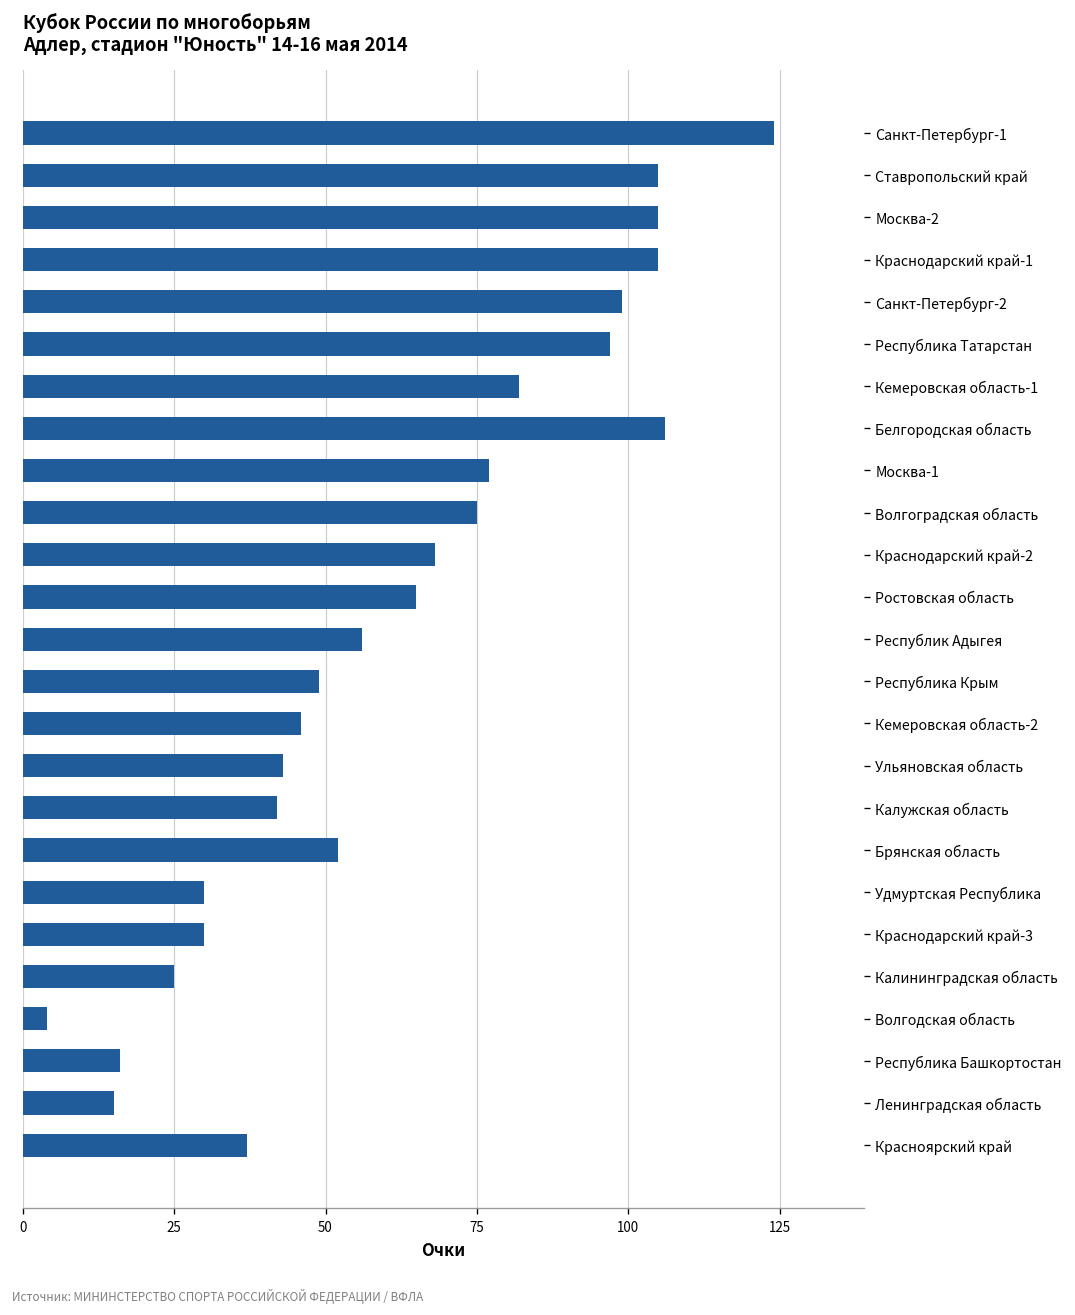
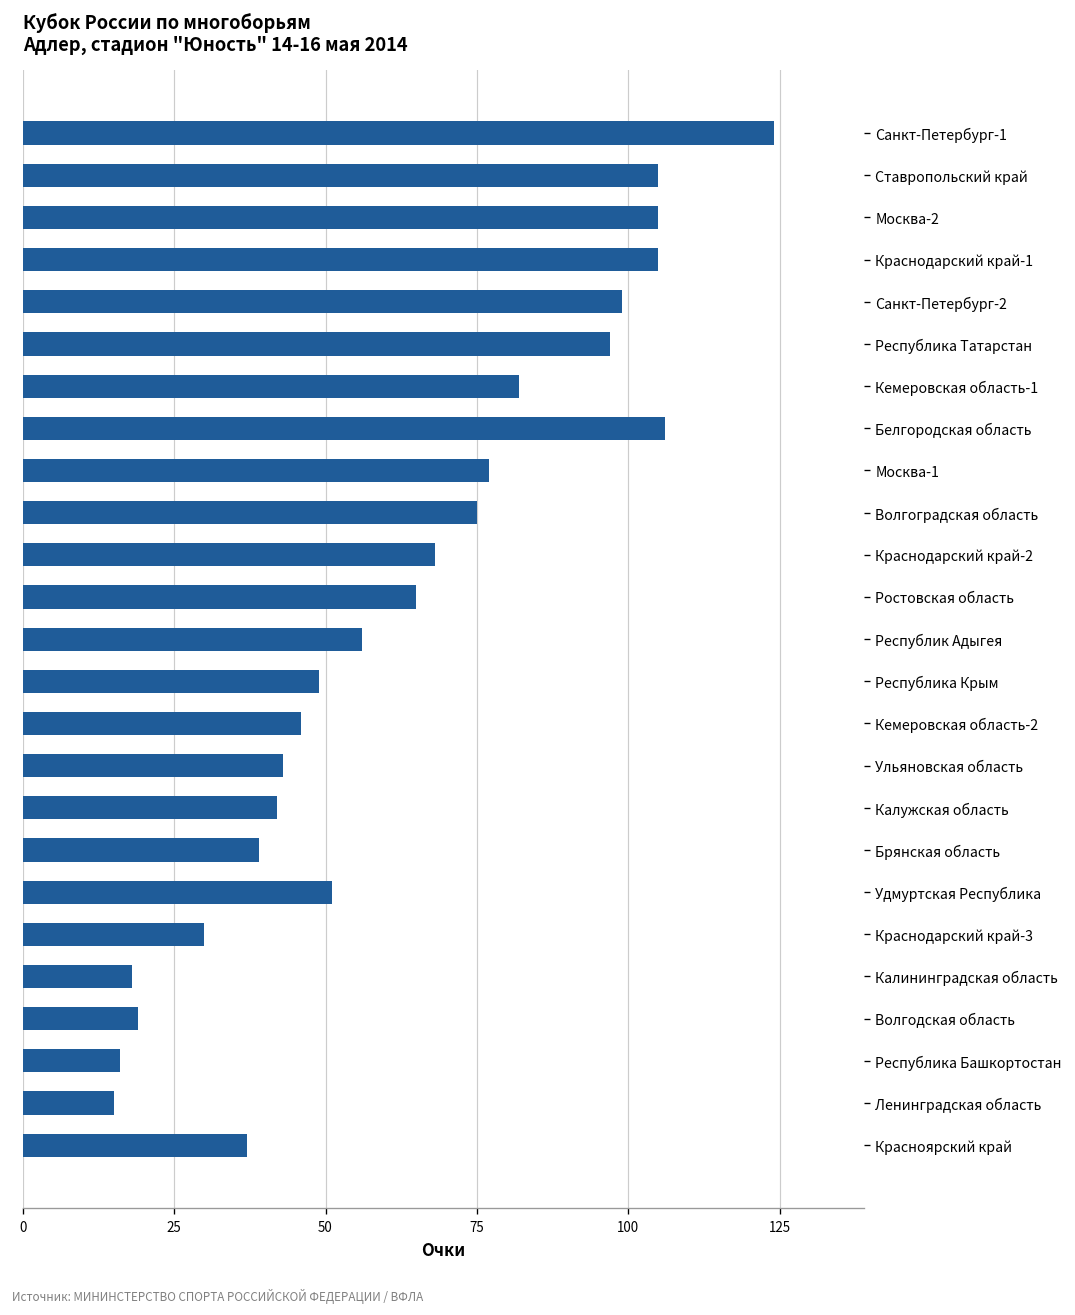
  {
    "Санкт-Петербург-1": 124,
    "Ставропольский край": 105,
    "Москва-2": 105,
    "Краснодарский край-1": 105,
    "Санкт-Петербург-2": 99,
    "Республика Татарстан": 97,
    "Кемеровская область-1": 82,
    "Белгородская область": 106,
    "Москва-1": 77,
    "Волгоградская область": 75,
    "Краснодарский край-2": 68,
    "Ростовская область": 65,
    "Республик Адыгея": 56,
    "Республика Крым": 49,
    "Кемеровская область-2": 46,
    "Ульяновская область": 43,
    "Калужская область": 42,
-   "Брянская область": 52,
-   "Удмуртская Республика": 30,
+   "Брянская область": 39,
+   "Удмуртская Республика": 51,
    "Краснодарский край-3": 30,
-   "Калининградская область": 25,
-   "Волгодская область": 4,
+   "Калининградская область": 18,
+   "Волгодская область": 19,
    "Республика Башкортостан": 16,
    "Ленинградская область": 15,
    "Красноярский край": 37
  }
